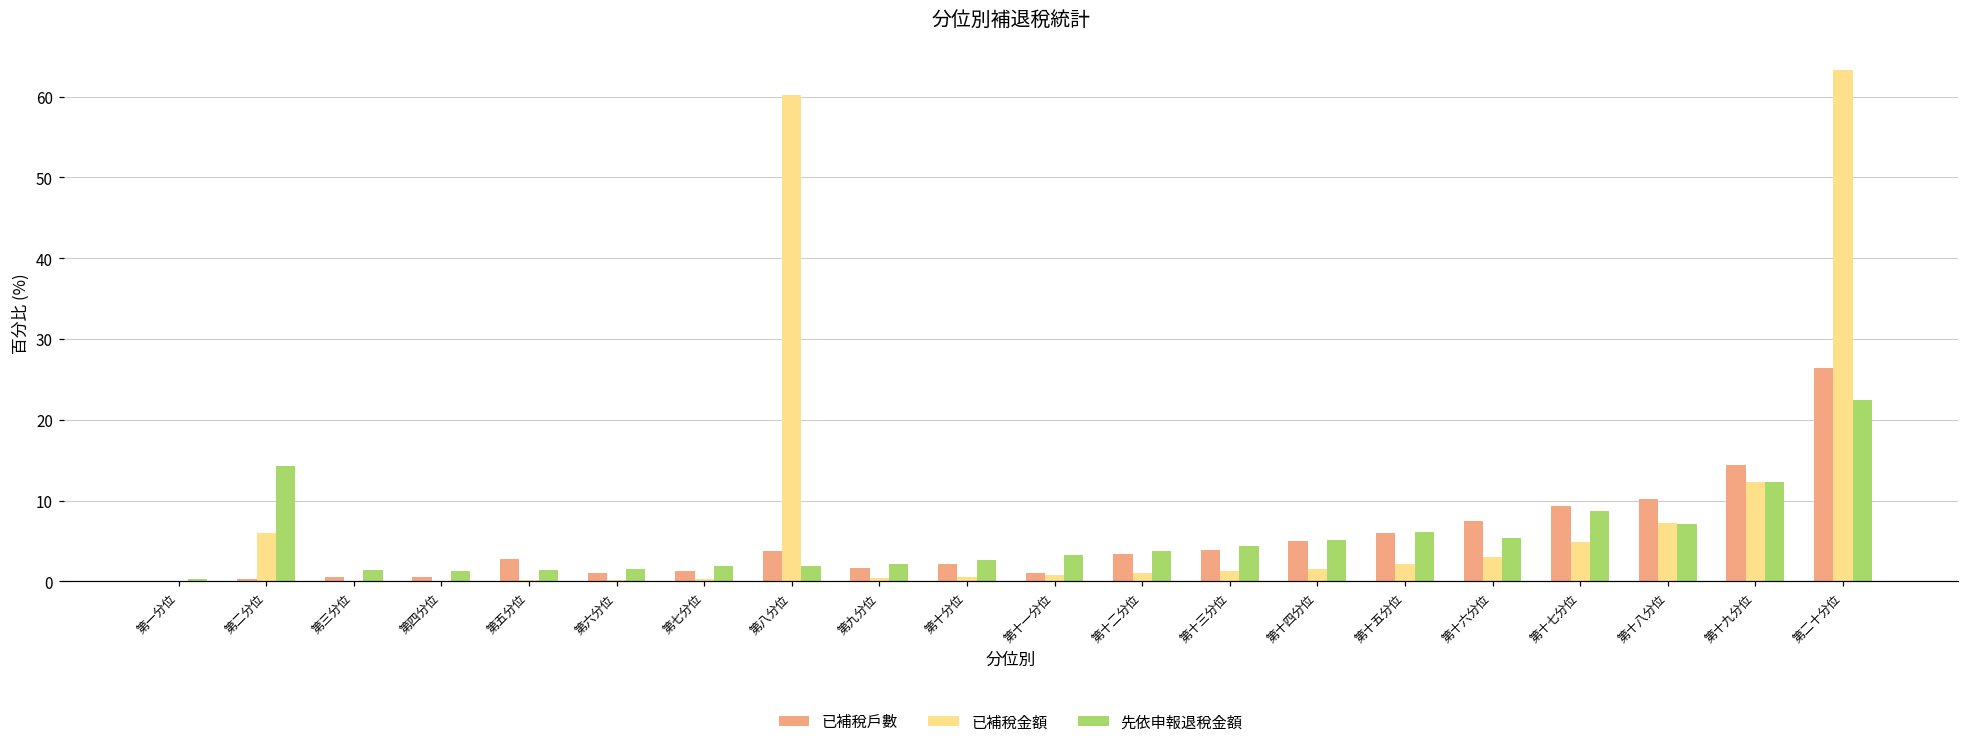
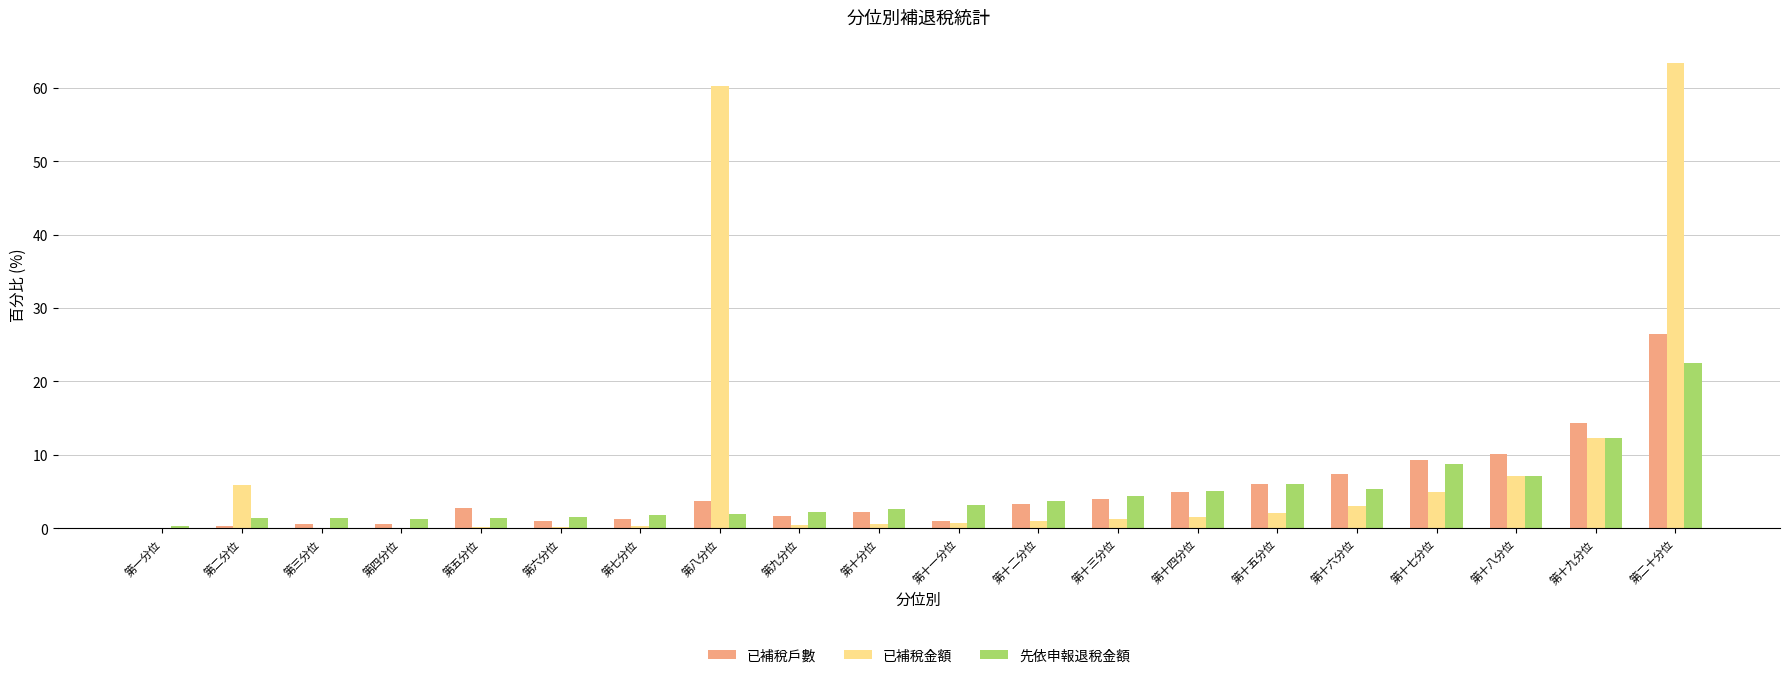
  {
    "已補稅戶數": {
      "第三分位": 1,
      "第四分位": 1,
      "第五分位": 3,
      "第六分位": 1,
      "第七分位": 1,
      "第八分位": 4,
      "第九分位": 2,
      "第十分位": 2,
      "第十一分位": 1,
      "第十二分位": 3,
      "第十三分位": 4,
      "第十四分位": 5,
      "第十五分位": 6,
      "第十六分位": 7,
      "第十七分位": 9,
      "第十八分位": 10,
      "第十九分位": 14,
      "第二十分位": 26
    },
    "已補稅金額": {
      "第二分位": 6,
      "第八分位": 60,
      "第九分位": 0,
      "第十分位": 1,
      "第十一分位": 1,
      "第十二分位": 1,
      "第十三分位": 1,
      "第十四分位": 2,
      "第十五分位": 2,
      "第十六分位": 3,
      "第十七分位": 5,
      "第十八分位": 7,
      "第十九分位": 12,
      "第二十分位": 63
    },
    "先依申報退稅金額": {
-     "第二分位": 14,
+     "第二分位": 1,
      "第三分位": 1,
      "第四分位": 1,
      "第五分位": 1,
      "第六分位": 2,
      "第七分位": 2,
      "第八分位": 2,
      "第九分位": 2,
      "第十分位": 3,
      "第十一分位": 3,
      "第十二分位": 4,
      "第十三分位": 4,
      "第十四分位": 5,
      "第十五分位": 6,
      "第十六分位": 5,
      "第十七分位": 9,
      "第十八分位": 7,
      "第十九分位": 12,
      "第二十分位": 23
    }
  }
